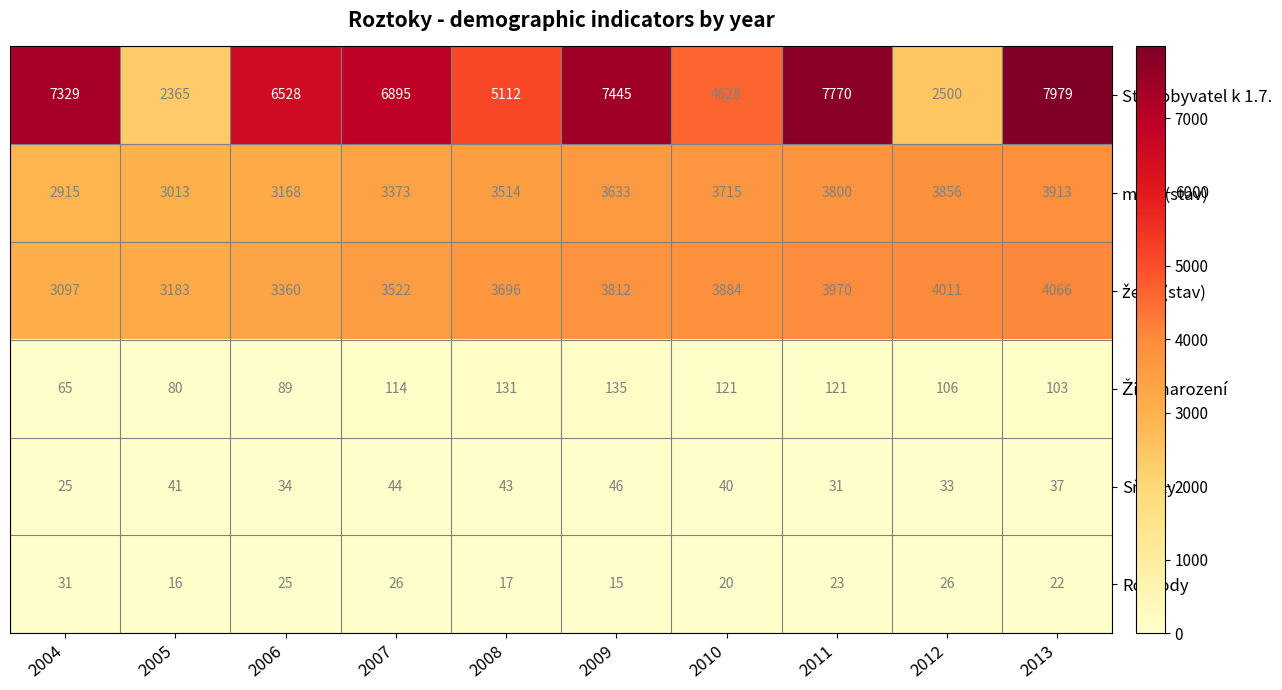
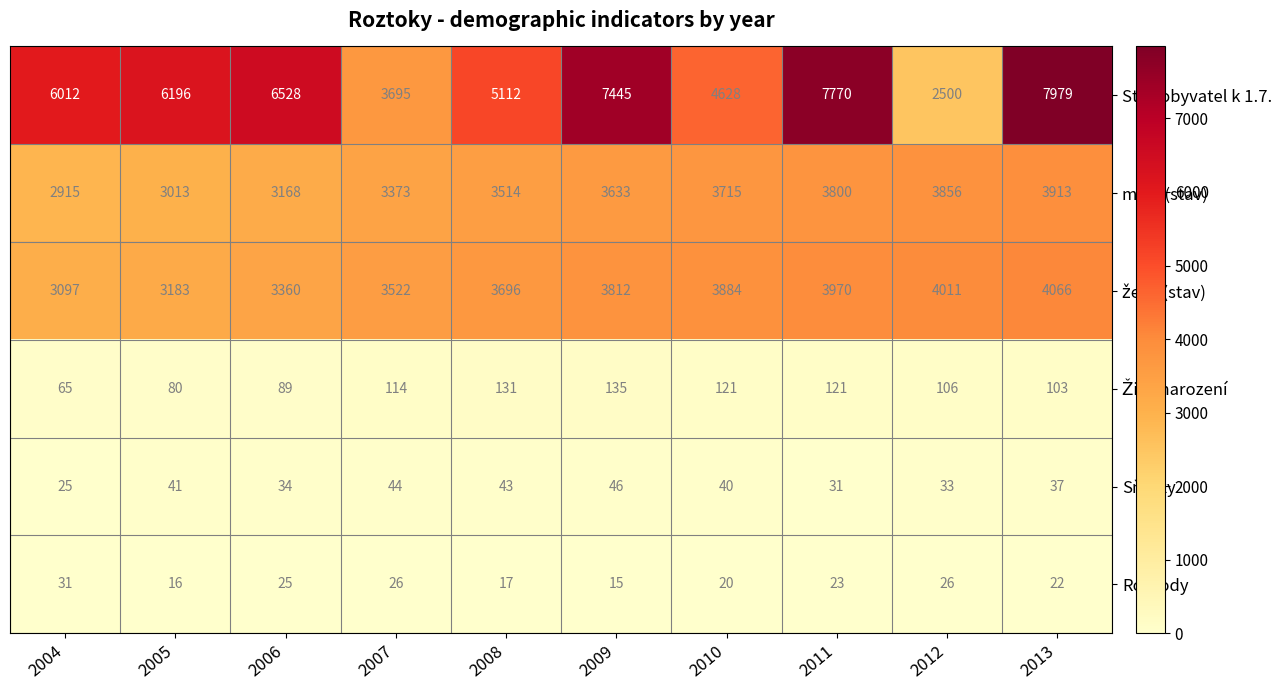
  {
    "Stav obyvatel k 1.7.": {
-     "2004": 7329,
-     "2005": 2365,
+     "2004": 6012,
+     "2005": 6196,
      "2006": 6528,
-     "2007": 6895,
+     "2007": 3695,
      "2008": 5112,
      "2009": 7445,
      "2010": 4628,
      "2011": 7770,
      "2012": 2500,
      "2013": 7979
    }
  }
